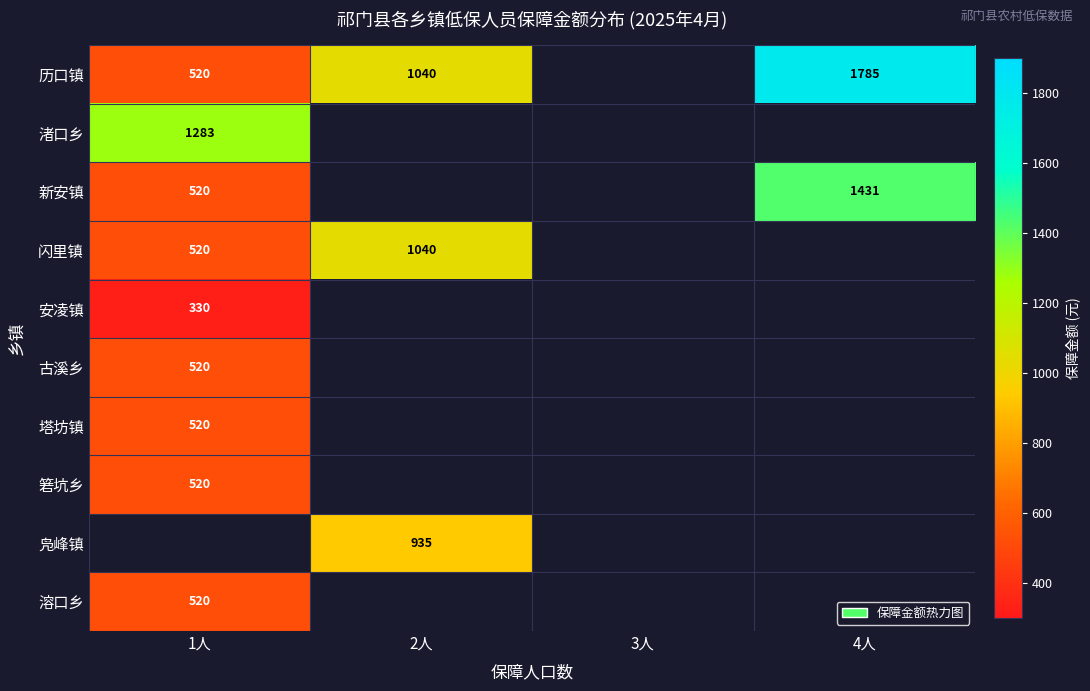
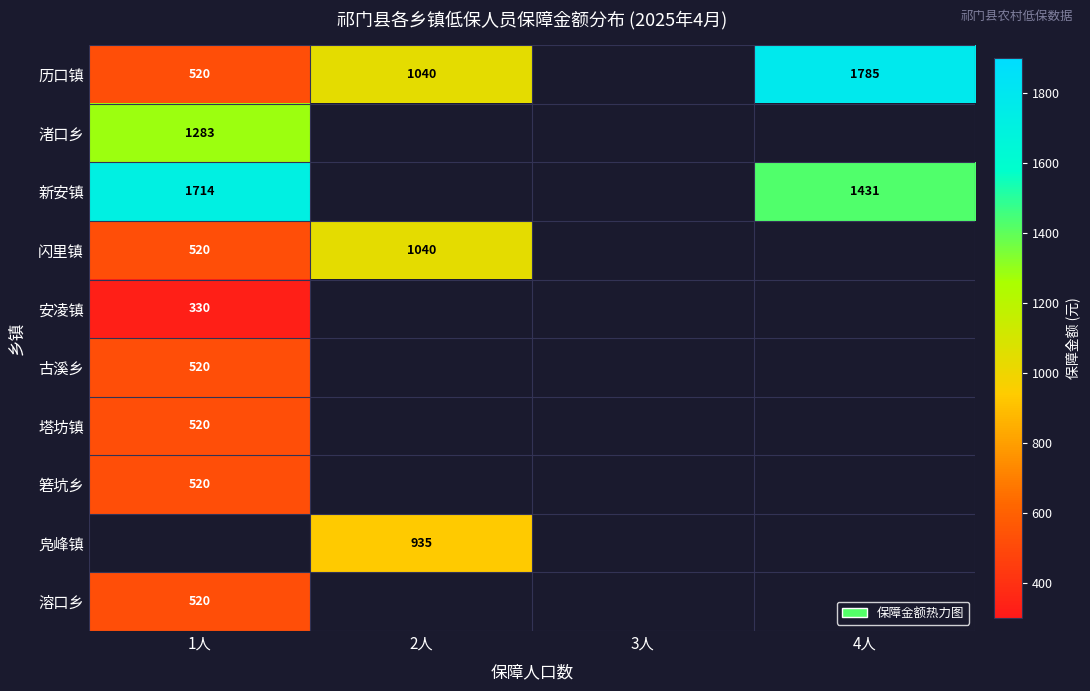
  {
    "历口镇": {
      "1人": 520,
      "2人": 1040,
      "4人": 1785
    },
    "渚口乡": {
      "1人": 1283
    },
    "新安镇": {
-     "1人": 520,
+     "1人": 1714,
      "4人": 1431
    },
    "闪里镇": {
      "1人": 520,
      "2人": 1040
    },
    "安凌镇": {
      "1人": 330
    },
    "古溪乡": {
      "1人": 520
    },
    "塔坊镇": {
      "1人": 520
    },
    "箬坑乡": {
      "1人": 520
    },
    "凫峰镇": {
      "2人": 935
    },
    "溶口乡": {
      "1人": 520
    }
  }
